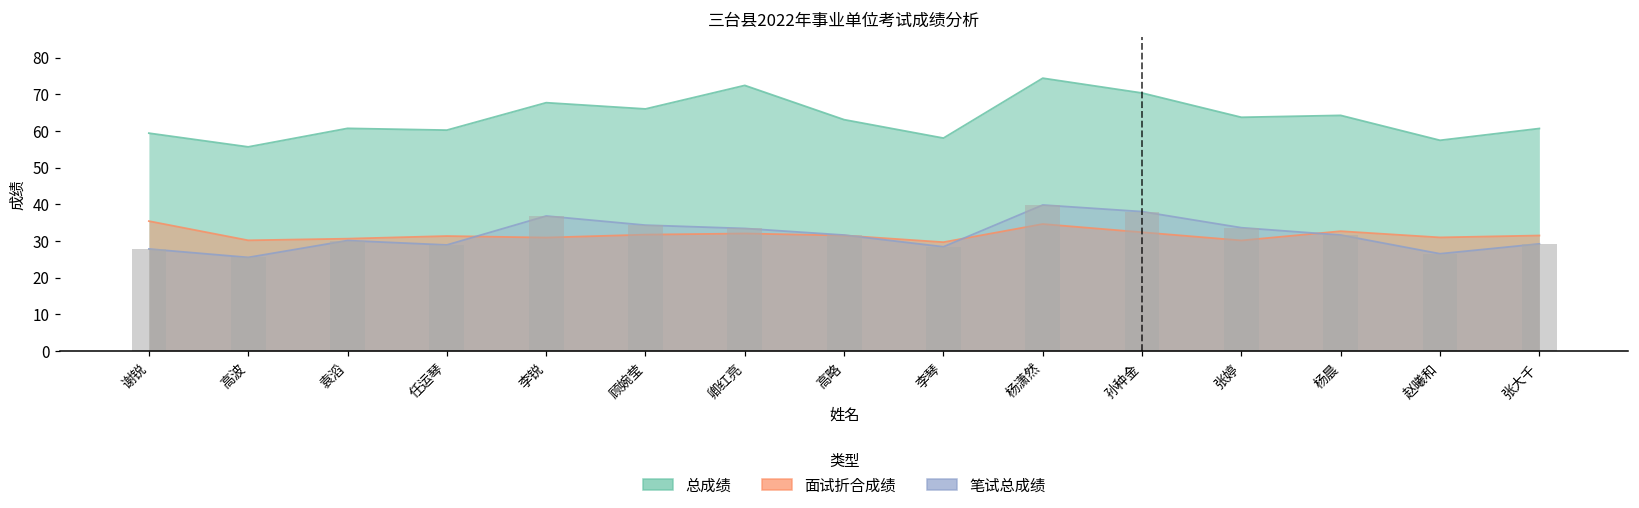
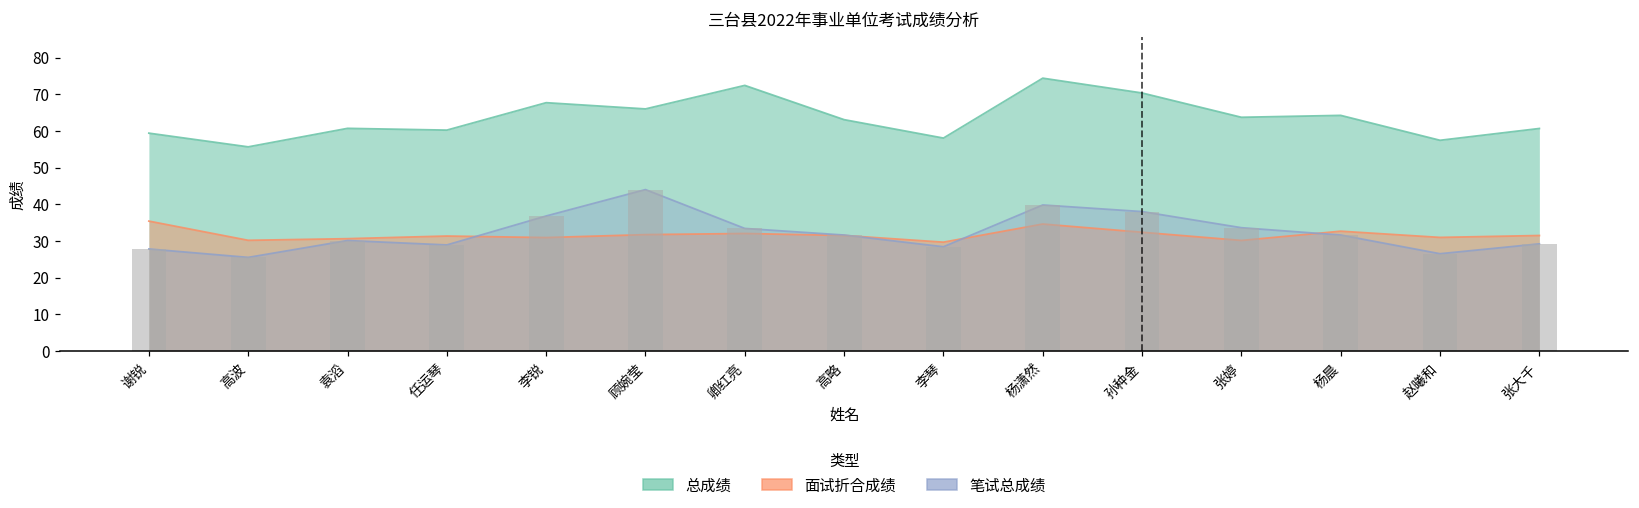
  {
    "总成绩": {
      "谢锐": 59,
      "高波": 56,
      "袁滔": 61,
      "任运琴": 60,
      "李锐": 68,
      "顾婉莹": 66,
      "卿红亮": 72,
      "高略": 63,
      "李琴": 58,
      "杨潇然": 74,
      "孙种金": 70,
      "张婷": 64,
      "杨晨": 64,
      "赵曦和": 57,
      "张大千": 61
    },
    "笔试总成绩": {
      "谢锐": 28,
      "高波": 26,
      "袁滔": 30,
      "任运琴": 29,
      "李锐": 37,
-     "顾婉莹": 34,
+     "顾婉莹": 44,
      "卿红亮": 33,
      "高略": 32,
      "李琴": 28,
      "杨潇然": 40,
      "孙种金": 38,
      "张婷": 34,
      "杨晨": 32,
      "赵曦和": 27,
      "张大千": 29
    },
    "面试折合成绩": {
      "谢锐": 35,
      "高波": 30,
      "任运琴": 31,
      "李锐": 31,
      "顾婉莹": 32,
      "卿红亮": 32,
      "李琴": 30,
      "杨潇然": 35,
      "孙种金": 32,
      "张婷": 30,
      "杨晨": 33,
      "赵曦和": 31,
      "张大千": 31
    }
  }
